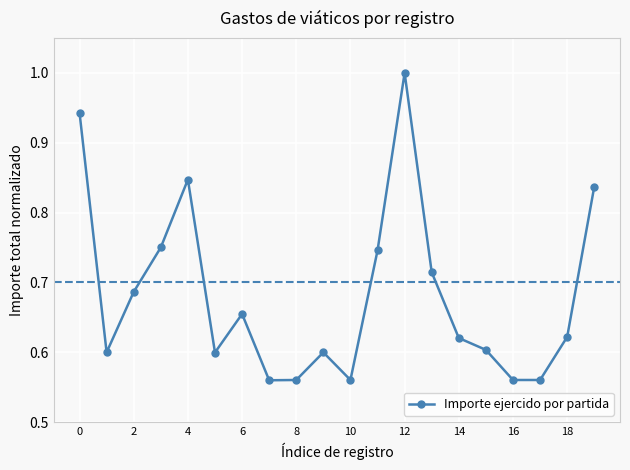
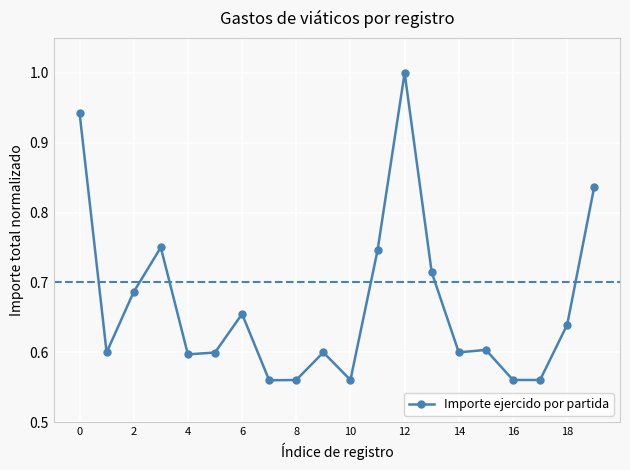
  {
    "0": 0.94,
    "2": 0.69,
-   "4": 0.85,
+   "4": 0.60,
    "6": 0.65,
    "8": 0.56,
    "10": 0.56,
    "12": 1.00,
-   "14": 0.62,
+   "14": 0.60,
    "16": 0.56,
-   "18": 0.62
+   "18": 0.64
  }
